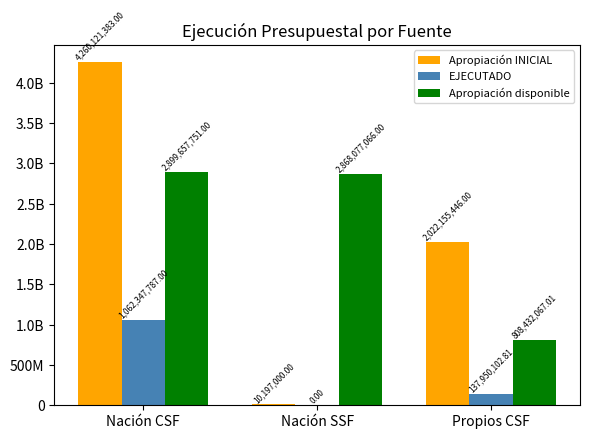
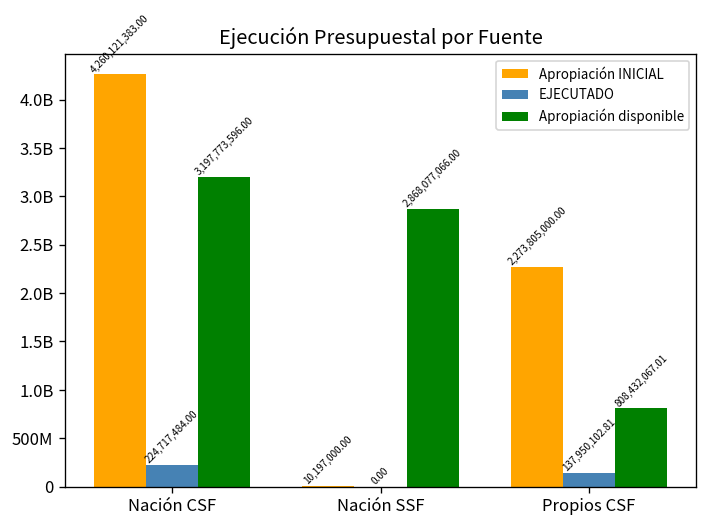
  {
    "Apropiación INICIAL": {
      "Nación CSF": "4,260,121,383.00",
      "Nación SSF": "10,197,000.00",
-     "Propios CSF": "2,022,155,446.00"
+     "Propios CSF": "2,273,805,000.00"
    },
    "EJECUTADO": {
-     "Nación CSF": "1,062,347,787.00",
+     "Nación CSF": "224,717,484.00",
      "Nación SSF": "0.00",
      "Propios CSF": "137,950,102.81"
    },
    "Apropiación disponible": {
-     "Nación CSF": "2,899,657,751.00",
+     "Nación CSF": "3,197,773,596.00",
      "Nación SSF": "2,868,077,066.00",
      "Propios CSF": "808,432,067.01"
    }
  }
